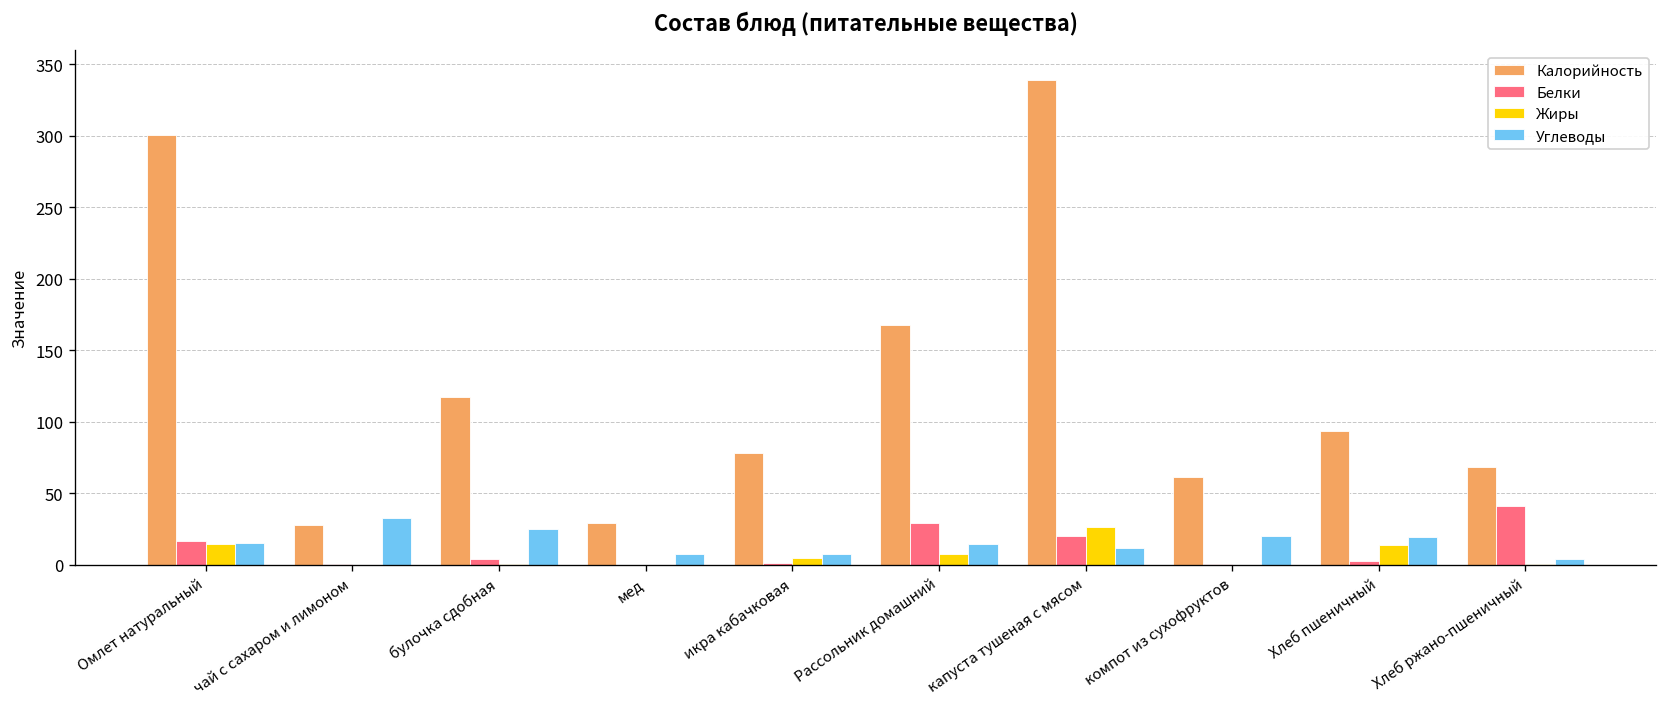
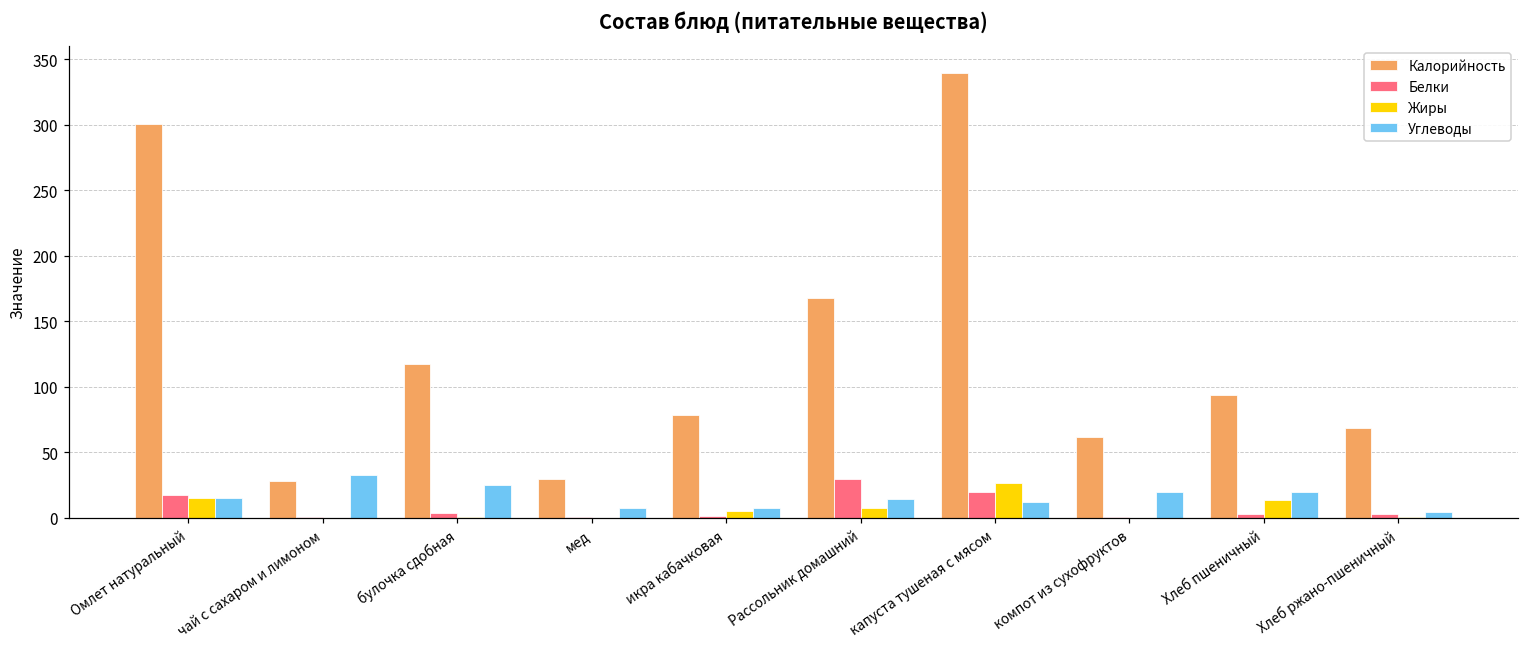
  {
    "Калорийность": {
      "Омлет натуральный": 301,
      "чай с сахаром и лимоном": 28,
      "булочка сдобная": 117,
      "мед": 30,
      "икра кабачковая": 78,
      "Рассольник домашний": 168,
      "капуста тушеная с мясом": 339,
      "компот из сухофруктов": 62,
      "Хлеб пшеничный": 94,
      "Хлеб ржано-пшеничный": 68
    },
    "Белки": {
      "Омлет натуральный": 17,
      "булочка сдобная": 4,
      "Рассольник домашний": 29,
      "капуста тушеная с мясом": 20,
      "Хлеб пшеничный": 3,
-     "Хлеб ржано-пшеничный": 41
+     "Хлеб ржано-пшеничный": 3
    },
    "Жиры": {
      "Омлет натуральный": 15,
      "чай с сахаром и лимоном": 0,
      "мед": 0,
      "икра кабачковая": 5,
      "Рассольник домашний": 7,
      "капуста тушеная с мясом": 27,
      "компот из сухофруктов": 0,
      "Хлеб пшеничный": 14
    },
    "Углеводы": {
      "Омлет натуральный": 15,
      "чай с сахаром и лимоном": 33,
      "булочка сдобная": 25,
      "мед": 7,
      "икра кабачковая": 7,
      "Рассольник домашний": 15,
      "капуста тушеная с мясом": 12,
      "компот из сухофруктов": 20,
      "Хлеб пшеничный": 20,
      "Хлеб ржано-пшеничный": 4
    }
  }
